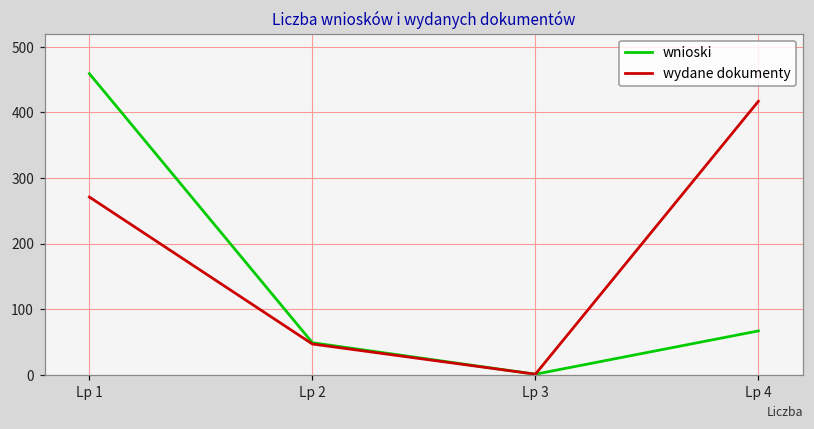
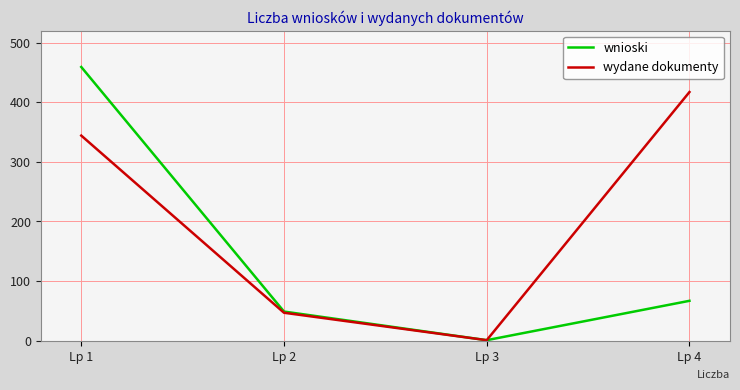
  {
    "wnioski": {
      "Lp 1": 460,
      "Lp 4": 70
    },
    "wydane dokumenty": {
-     "Lp 1": 270,
+     "Lp 1": 340,
      "Lp 4": 420
    }
  }
